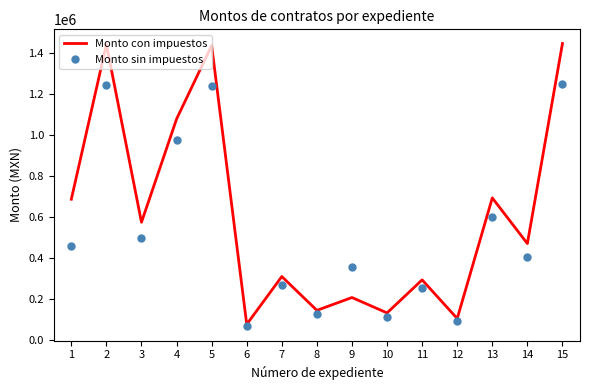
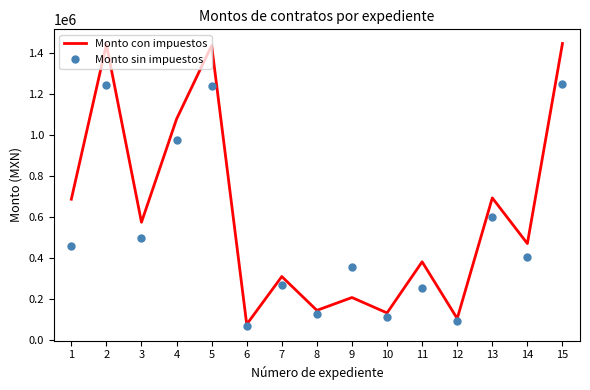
  {
    "Monto con impuestos": {
      "1": 690000,
      "3": 570000,
      "4": 1080000,
      "7": 310000,
      "8": 140000,
      "9": 210000,
      "10": 130000,
-     "11": 290000,
+     "11": 380000,
      "12": 100000,
      "13": 690000,
      "14": 470000,
      "15": 1450000
    },
    "Monto sin impuestos": {
      "1": 460000,
      "2": 1240000,
      "3": 490000,
      "4": 970000,
      "5": 1240000,
      "7": 270000,
      "8": 120000,
      "9": 350000,
      "10": 110000,
      "11": 250000,
      "12": 90000,
      "13": 600000,
      "14": 400000,
      "15": 1250000
    }
  }
